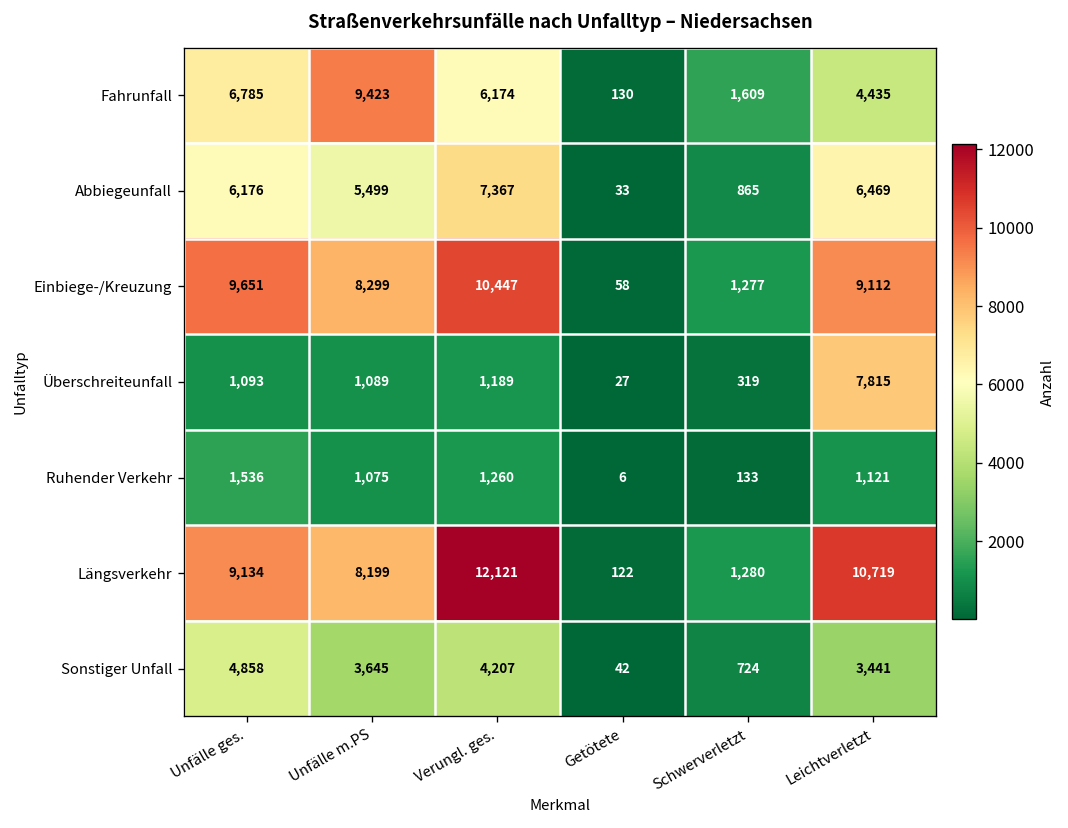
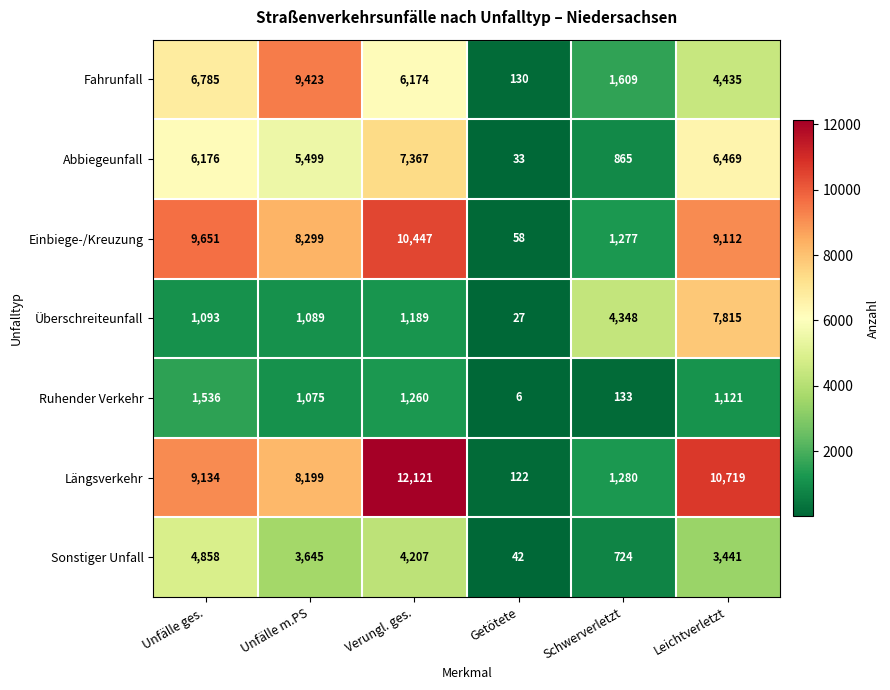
  {
    "Fahrunfall": {
      "Unfälle ges.": "6,785",
      "Unfälle m.PS": "9,423",
      "Verungl. ges.": "6,174",
      "Getötete": "130",
      "Schwerverletzt": "1,609",
      "Leichtverletzt": "4,435"
    },
    "Abbiegeunfall": {
      "Unfälle ges.": "6,176",
      "Unfälle m.PS": "5,499",
      "Verungl. ges.": "7,367",
      "Getötete": "33",
      "Schwerverletzt": "865",
      "Leichtverletzt": "6,469"
    },
    "Einbiege-/Kreuzung": {
      "Unfälle ges.": "9,651",
      "Unfälle m.PS": "8,299",
      "Verungl. ges.": "10,447",
      "Getötete": "58",
      "Schwerverletzt": "1,277",
      "Leichtverletzt": "9,112"
    },
    "Überschreiteunfall": {
      "Unfälle ges.": "1,093",
      "Unfälle m.PS": "1,089",
      "Verungl. ges.": "1,189",
      "Getötete": "27",
-     "Schwerverletzt": "319",
+     "Schwerverletzt": "4,348",
      "Leichtverletzt": "7,815"
    },
    "Ruhender Verkehr": {
      "Unfälle ges.": "1,536",
      "Unfälle m.PS": "1,075",
      "Verungl. ges.": "1,260",
      "Getötete": "6",
      "Schwerverletzt": "133",
      "Leichtverletzt": "1,121"
    },
    "Längsverkehr": {
      "Unfälle ges.": "9,134",
      "Unfälle m.PS": "8,199",
      "Verungl. ges.": "12,121",
      "Getötete": "122",
      "Schwerverletzt": "1,280",
      "Leichtverletzt": "10,719"
    },
    "Sonstiger Unfall": {
      "Unfälle ges.": "4,858",
      "Unfälle m.PS": "3,645",
      "Verungl. ges.": "4,207",
      "Getötete": "42",
      "Schwerverletzt": "724",
      "Leichtverletzt": "3,441"
    }
  }
